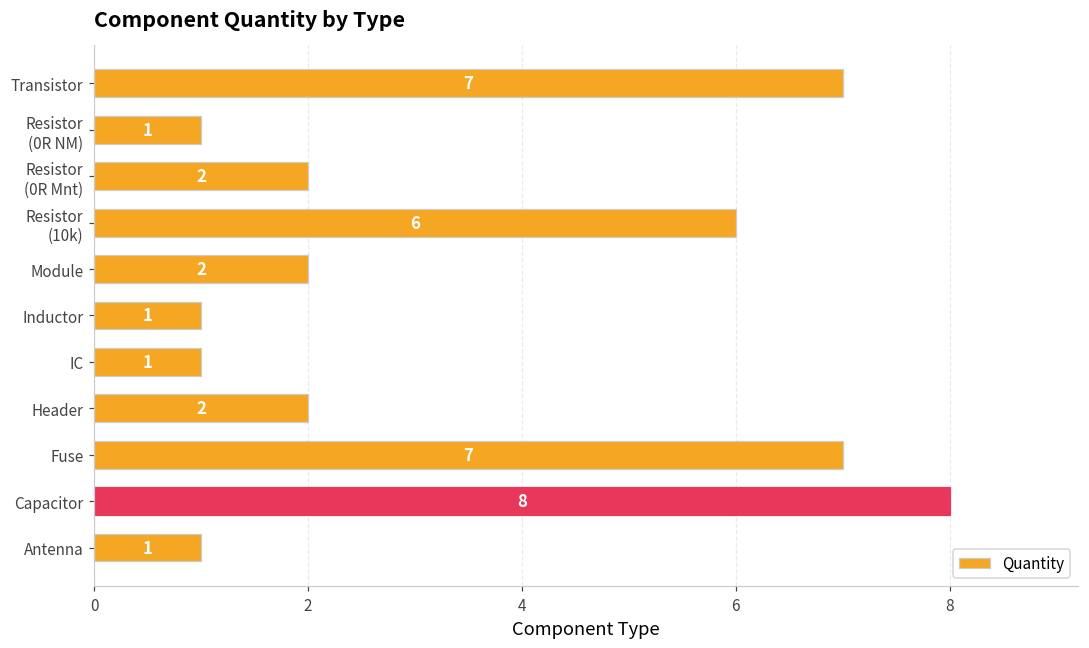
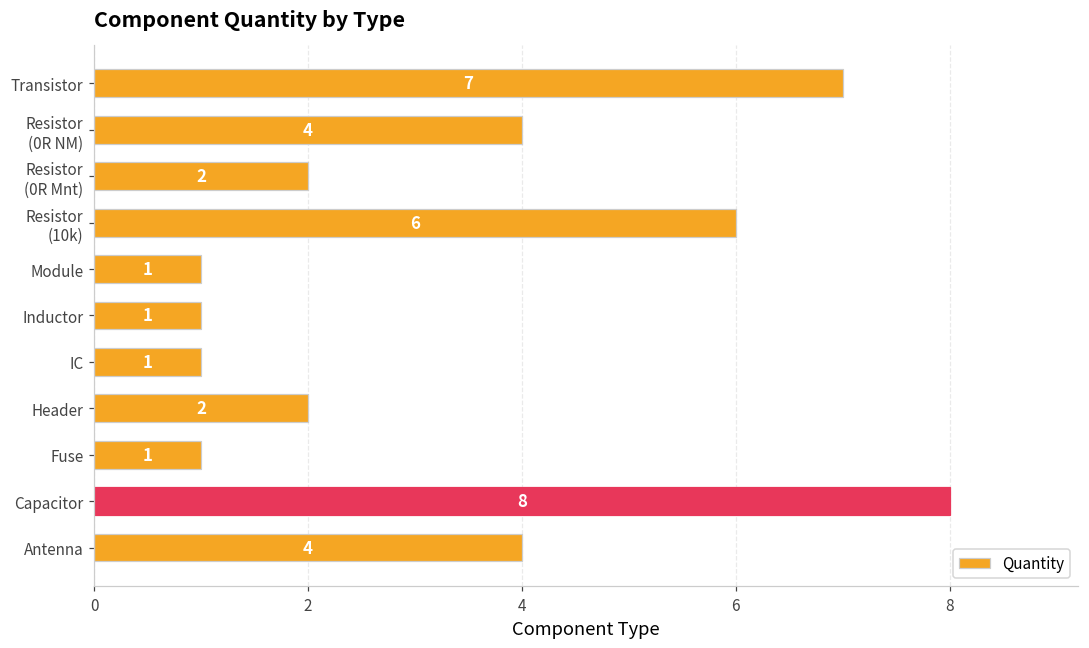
  {
    "Transistor": 7,
-   "Resistor (0R NM)": 1,
+   "Resistor (0R NM)": 4,
    "Resistor (0R Mnt)": 2,
    "Resistor (10k)": 6,
-   "Module": 2,
+   "Module": 1,
    "Inductor": 1,
    "IC": 1,
    "Header": 2,
-   "Fuse": 7,
+   "Fuse": 1,
    "Capacitor": 8,
-   "Antenna": 1
+   "Antenna": 4
  }
